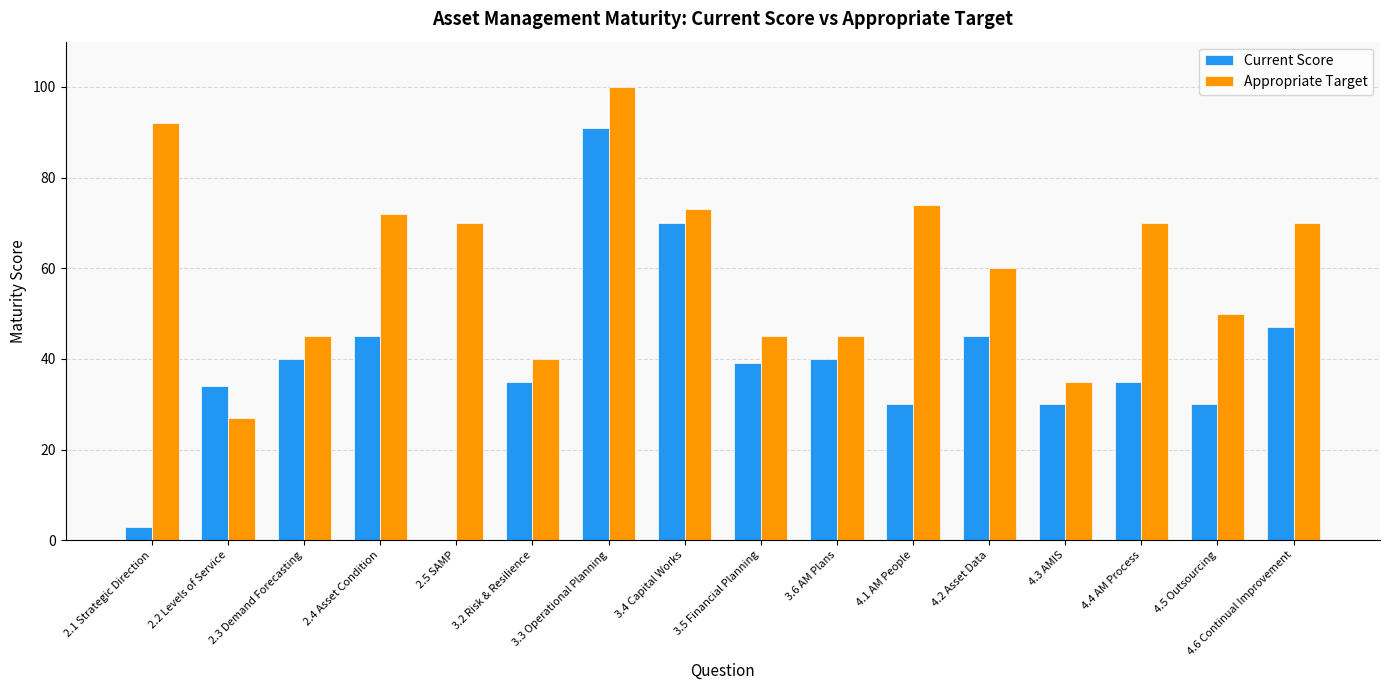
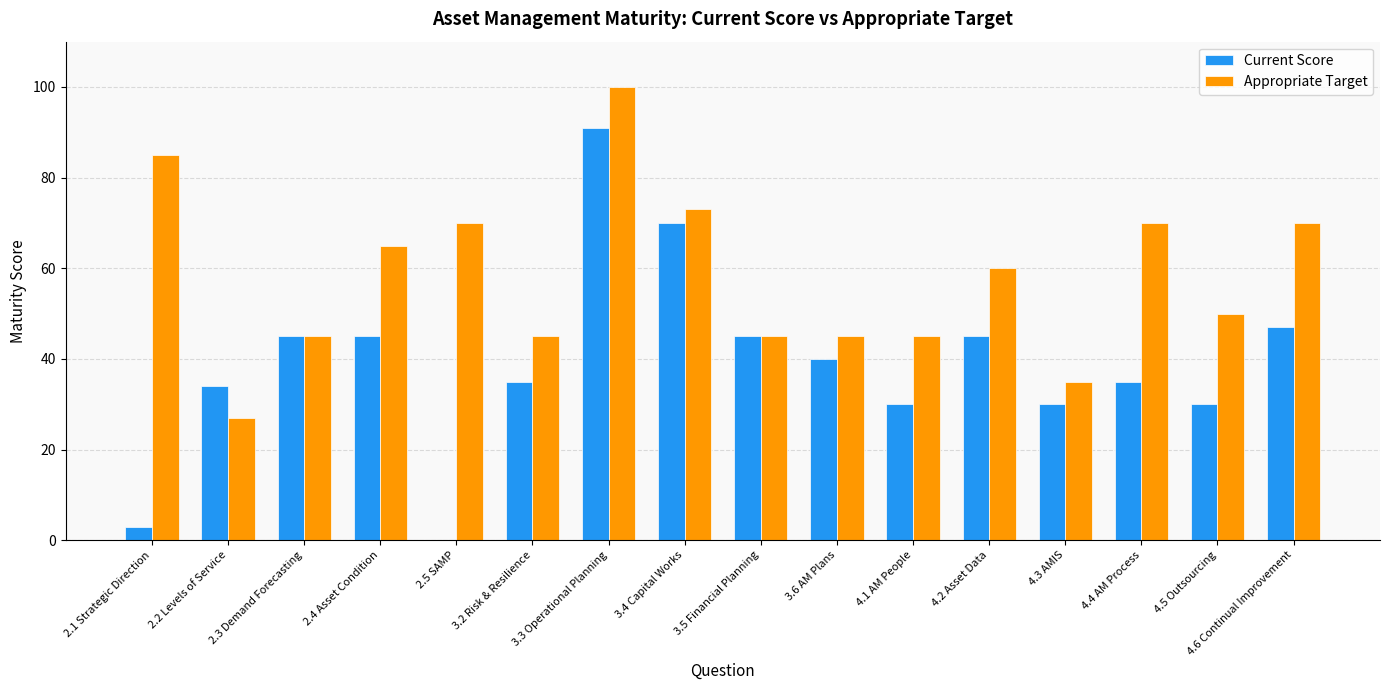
  {
    "Current Score": {
      "2.1 Strategic Direction": 3,
      "2.2 Levels of Service": 34,
-     "2.3 Demand Forecasting": 40,
+     "2.3 Demand Forecasting": 45,
      "2.4 Asset Condition": 45,
      "2.5 SAMP": 0,
      "3.2 Risk & Resilience": 35,
      "3.3 Operational Planning": 91,
      "3.4 Capital Works": 70,
-     "3.5 Financial Planning": 39,
+     "3.5 Financial Planning": 45,
      "3.6 AM Plans": 40,
      "4.1 AM People": 30,
      "4.2 Asset Data": 45,
      "4.3 AMIS": 30,
      "4.4 AM Process": 35,
      "4.5 Outsourcing": 30,
      "4.6 Continual Improvement": 47
    },
    "Appropriate Target": {
-     "2.1 Strategic Direction": 92,
+     "2.1 Strategic Direction": 85,
      "2.2 Levels of Service": 27,
      "2.3 Demand Forecasting": 45,
-     "2.4 Asset Condition": 72,
+     "2.4 Asset Condition": 65,
      "2.5 SAMP": 70,
-     "3.2 Risk & Resilience": 40,
+     "3.2 Risk & Resilience": 45,
      "3.3 Operational Planning": 100,
      "3.4 Capital Works": 73,
      "3.5 Financial Planning": 45,
      "3.6 AM Plans": 45,
-     "4.1 AM People": 74,
+     "4.1 AM People": 45,
      "4.2 Asset Data": 60,
      "4.3 AMIS": 35,
      "4.4 AM Process": 70,
      "4.5 Outsourcing": 50,
      "4.6 Continual Improvement": 70
    }
  }
